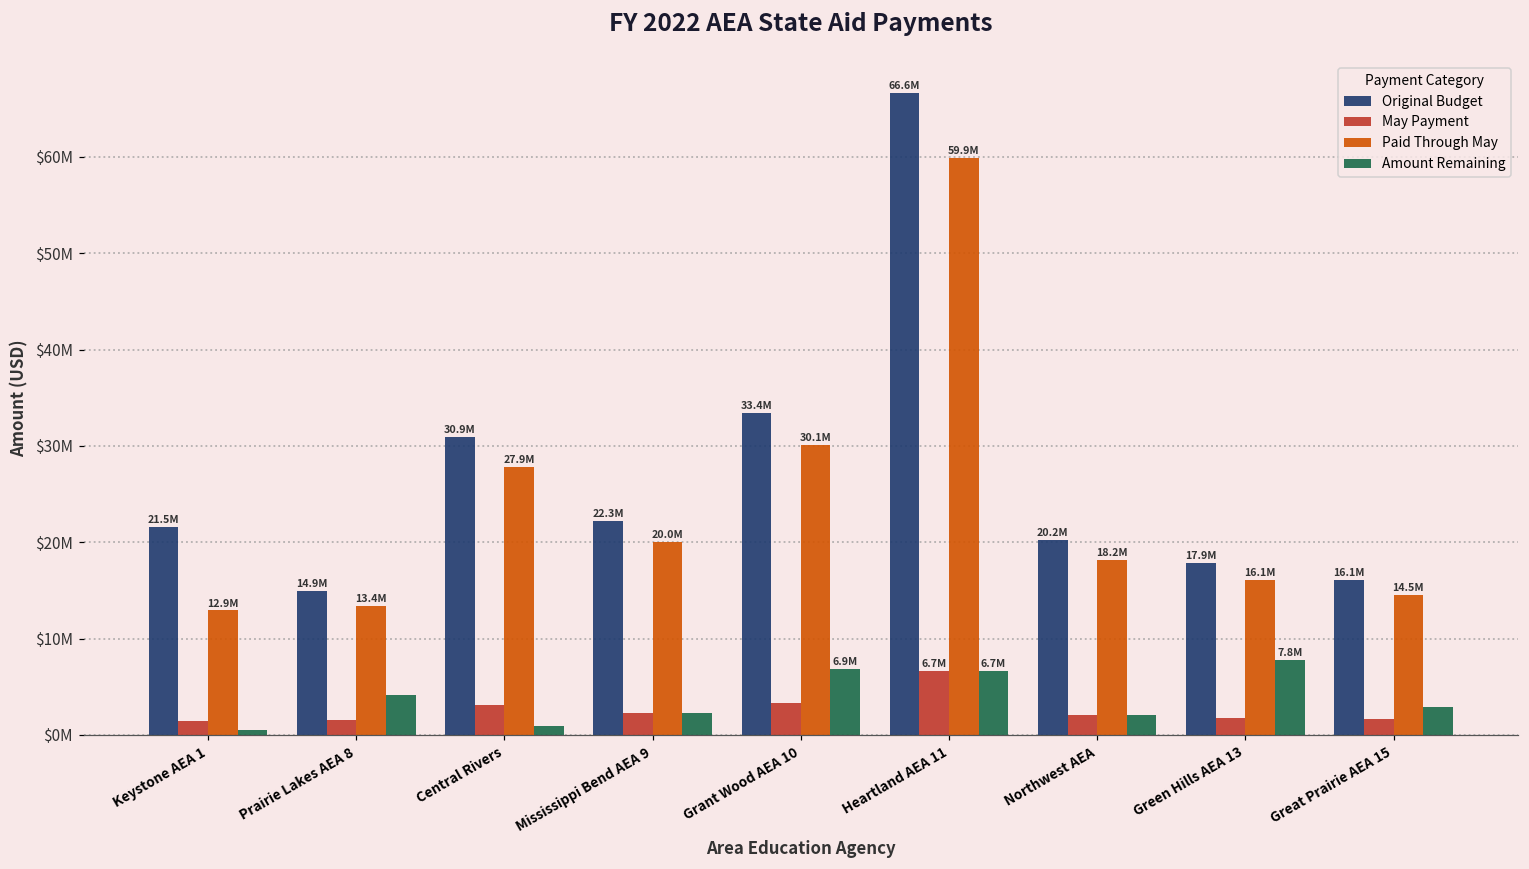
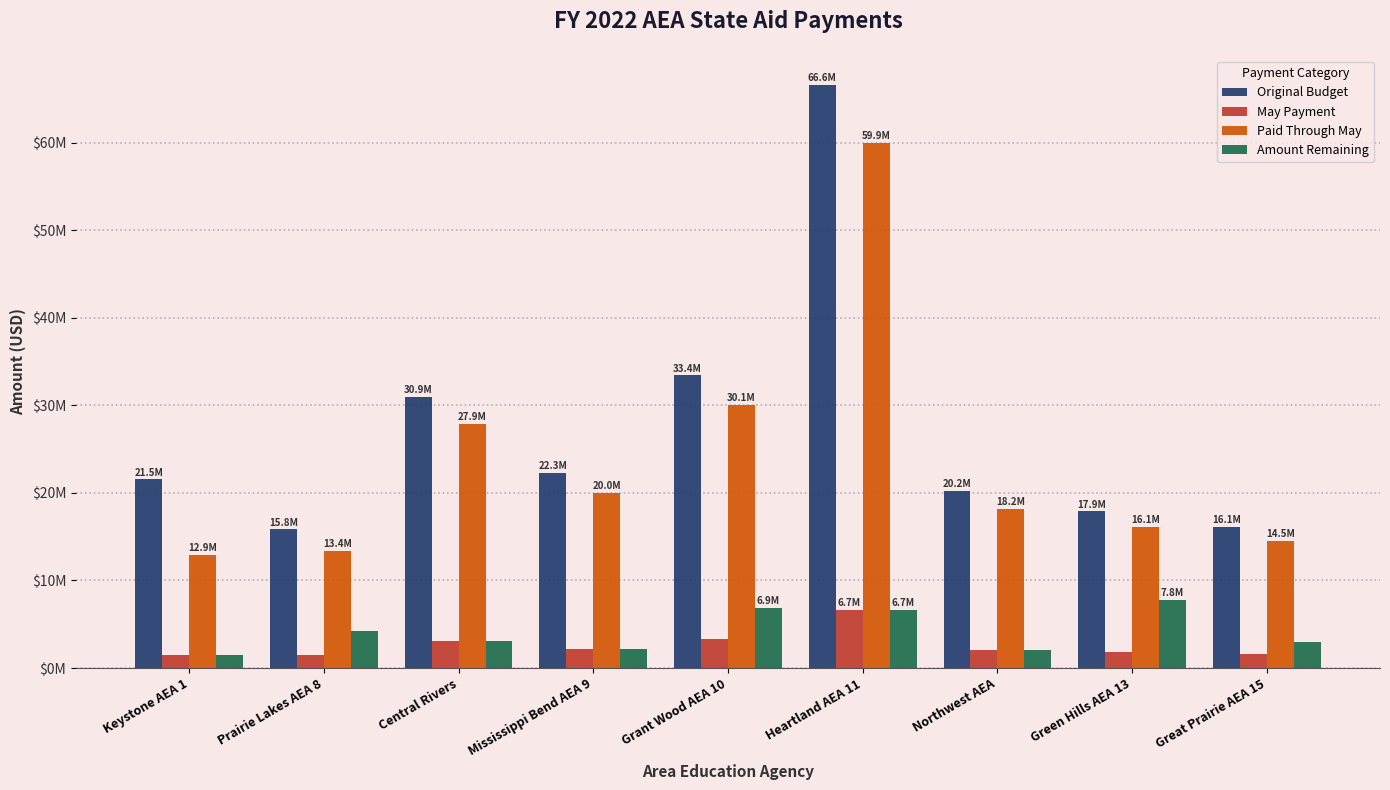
  {
    "Original Budget": {
      "Keystone AEA 1": "21.5M",
-     "Prairie Lakes AEA 8": "14.9M",
+     "Prairie Lakes AEA 8": "15.8M",
      "Central Rivers": "30.9M",
      "Mississippi Bend AEA 9": "22.3M",
      "Grant Wood AEA 10": "33.4M",
      "Heartland AEA 11": "66.6M",
      "Northwest AEA": "20.2M",
      "Green Hills AEA 13": "17.9M",
      "Great Prairie AEA 15": "16.1M"
    },
    "Amount Remaining": {
-     "Keystone AEA 1": "$0",
+     "Keystone AEA 1": "$1000000",
      "Prairie Lakes AEA 8": "$4000000",
-     "Central Rivers": "$1000000",
+     "Central Rivers": "$3000000",
      "Mississippi Bend AEA 9": "$2000000",
      "Northwest AEA": "$2000000",
      "Great Prairie AEA 15": "$3000000"
    }
  }
